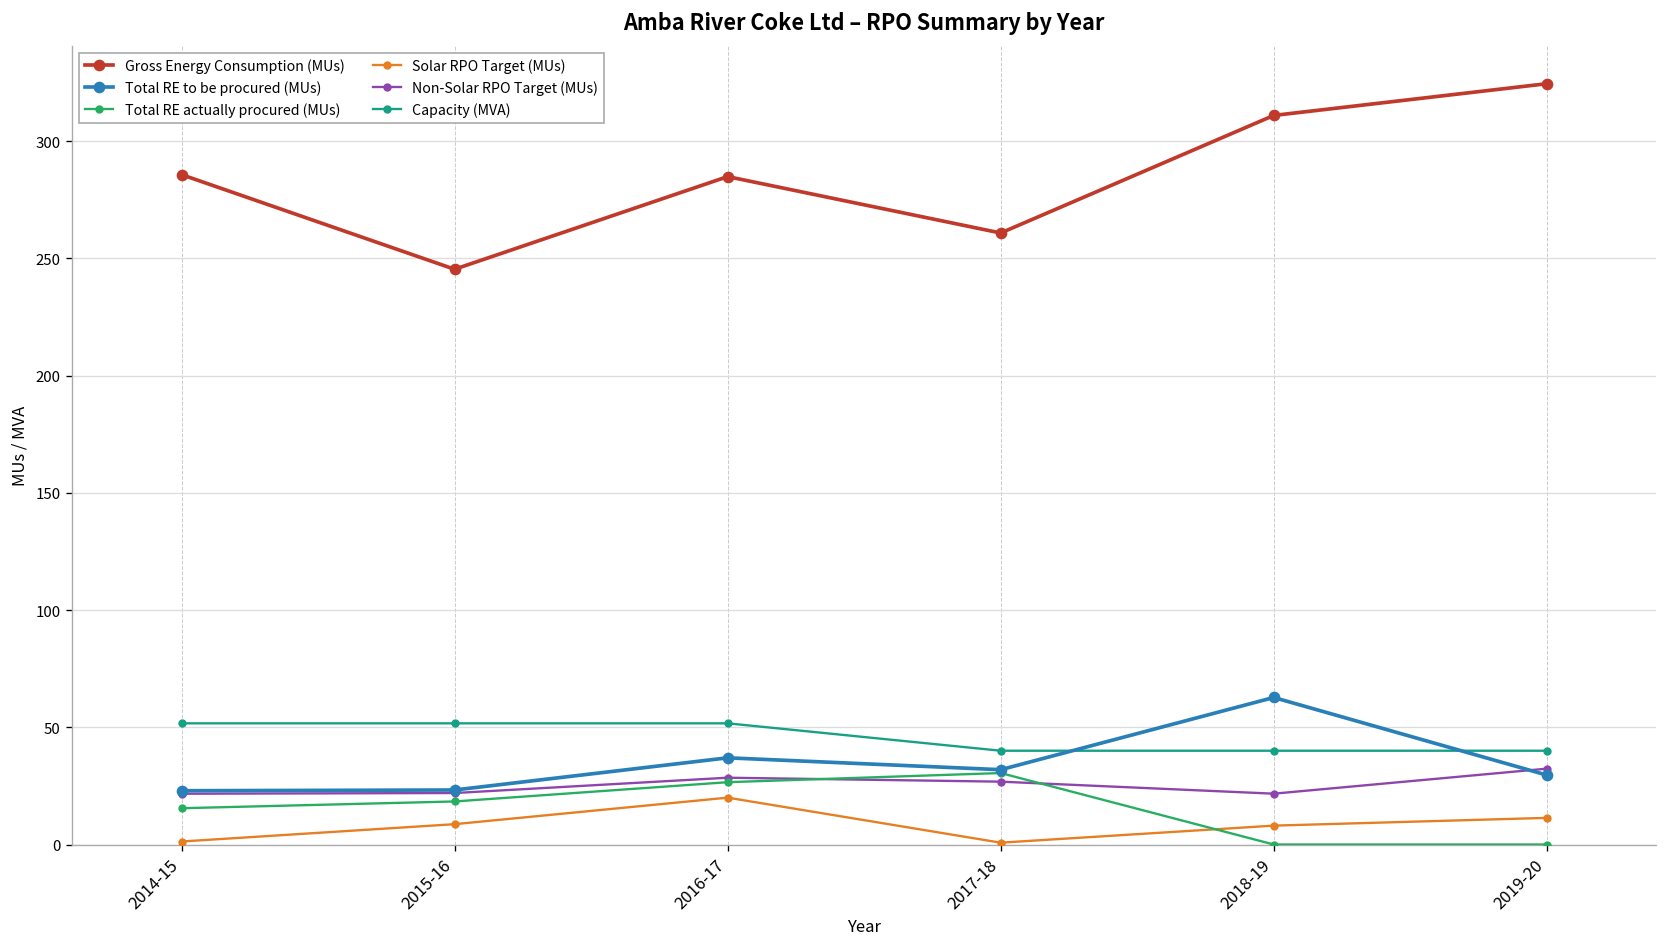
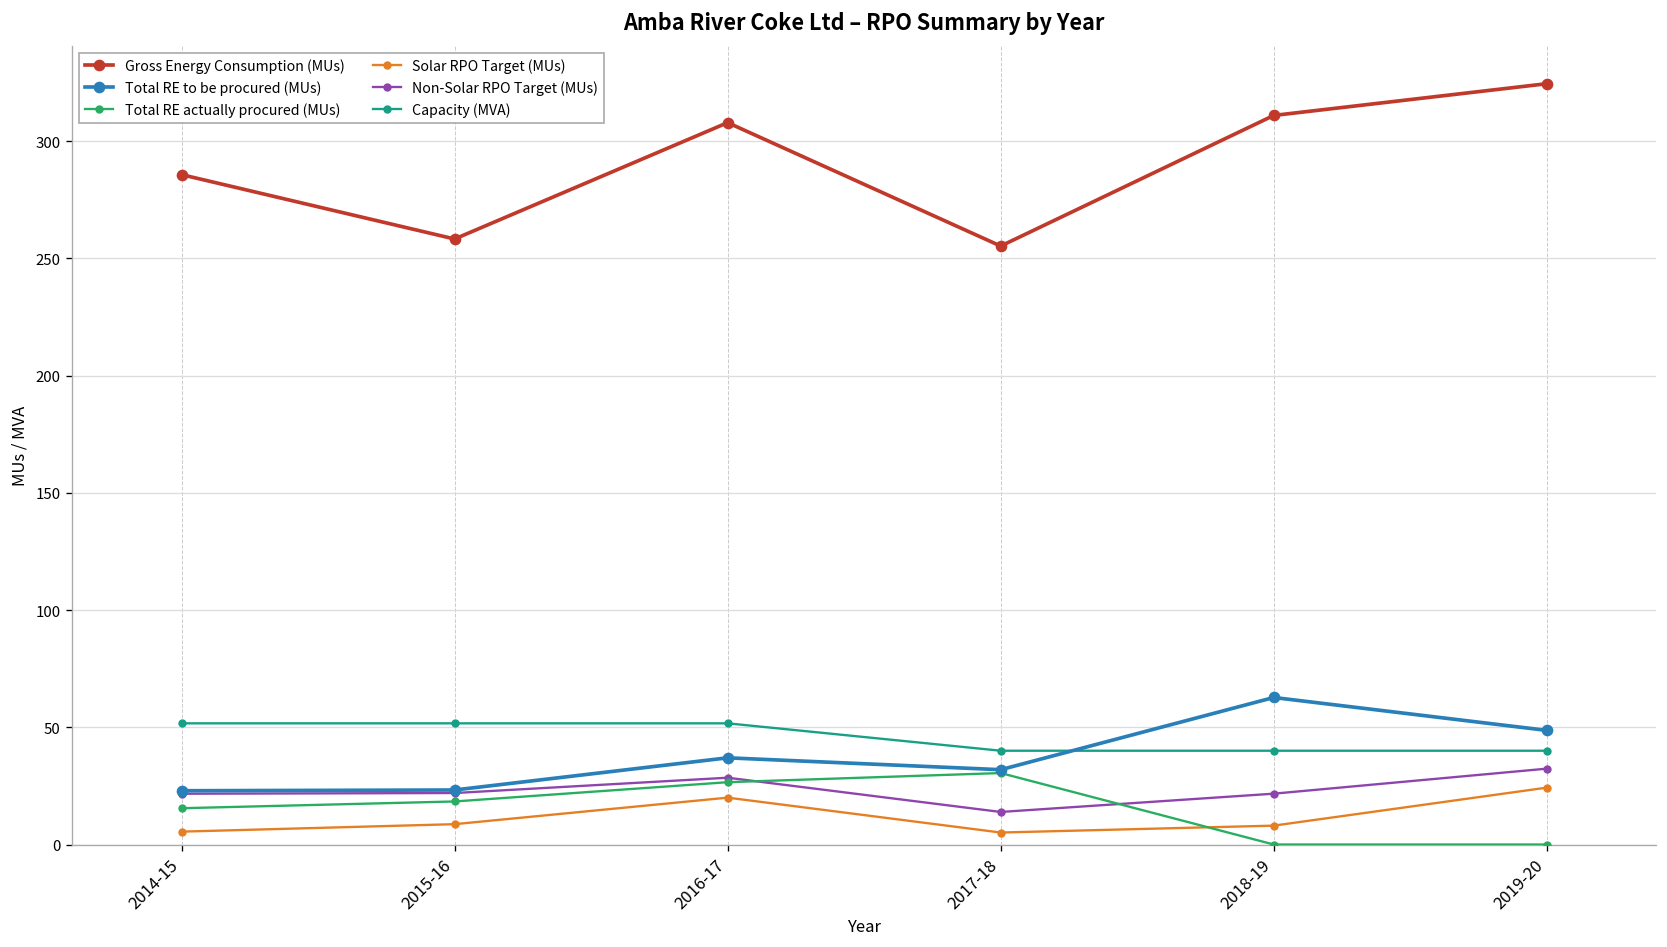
  {
    "Gross Energy Consumption (MUs)": {
      "2014-15": 286,
-     "2015-16": 245,
-     "2016-17": 285,
-     "2017-18": 261,
+     "2015-16": 258,
+     "2016-17": 308,
+     "2017-18": 255,
      "2018-19": 311,
      "2019-20": 325
    },
    "Total RE to be procured (MUs)": {
      "2016-17": 37,
      "2017-18": 32,
      "2018-19": 63,
-     "2019-20": 30
+     "2019-20": 49
    },
    "Solar RPO Target (MUs)": {
-     "2014-15": 1,
+     "2014-15": 5,
      "2015-16": 9,
      "2016-17": 20,
-     "2017-18": 1,
+     "2017-18": 5,
      "2018-19": 8,
-     "2019-20": 11
+     "2019-20": 24
    },
    "Non-Solar RPO Target (MUs)": {
      "2016-17": 28,
-     "2017-18": 27,
+     "2017-18": 14,
      "2018-19": 22,
      "2019-20": 32
    }
  }
